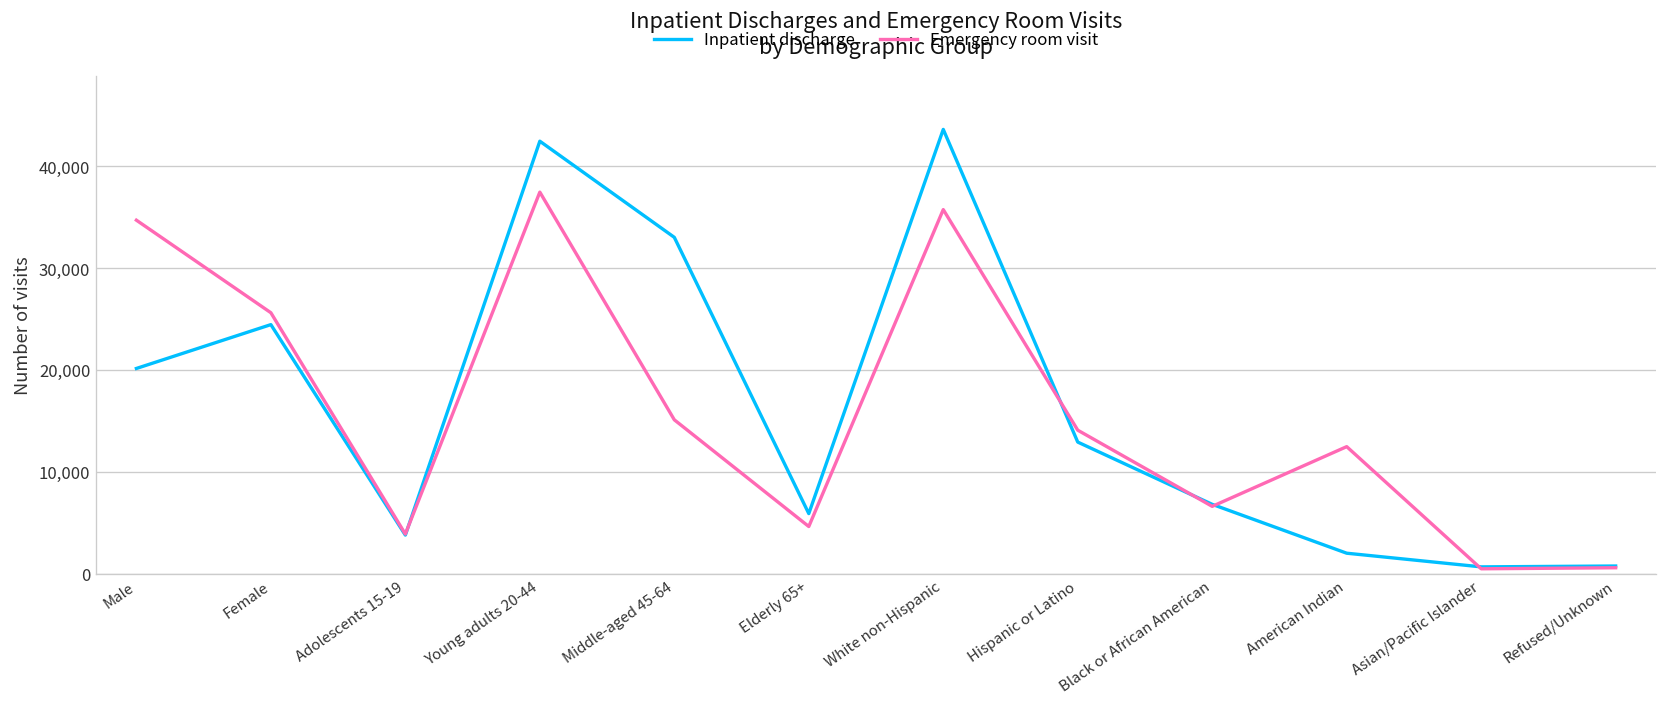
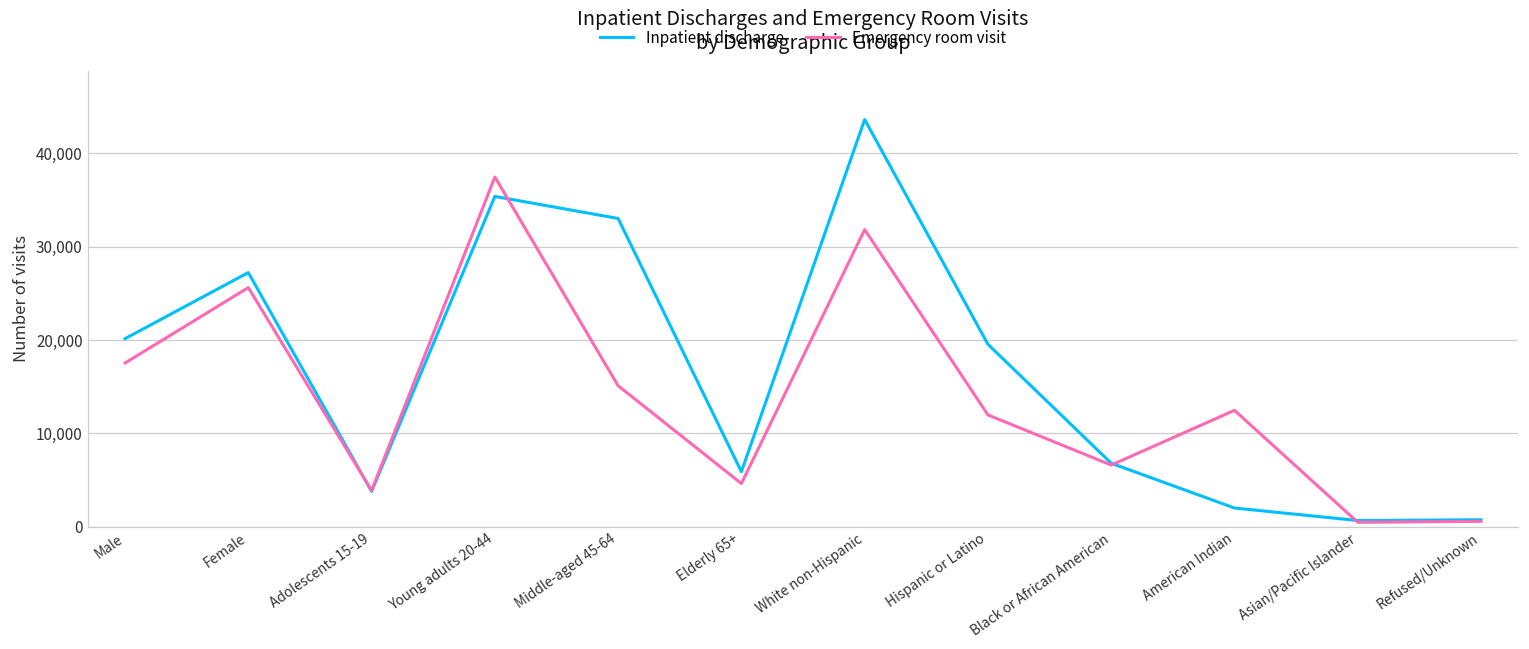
  {
    "Inpatient discharge": {
      "Male": "20,000",
-     "Female": "24,000",
-     "Young adults 20-44": "42,000",
+     "Female": "27,000",
+     "Young adults 20-44": "35,000",
      "Middle-aged 45-64": "33,000",
      "Elderly 65+": "6,000",
      "White non-Hispanic": "44,000",
-     "Hispanic or Latino": "13,000",
+     "Hispanic or Latino": "20,000",
      "American Indian": "2,000"
    },
    "Emergency room visit": {
-     "Male": "35,000",
+     "Male": "18,000",
      "Female": "26,000",
      "Young adults 20-44": "37,000",
      "Middle-aged 45-64": "15,000",
      "Elderly 65+": "5,000",
-     "White non-Hispanic": "36,000",
-     "Hispanic or Latino": "14,000",
+     "White non-Hispanic": "32,000",
+     "Hispanic or Latino": "12,000",
      "American Indian": "12,000"
    }
  }
